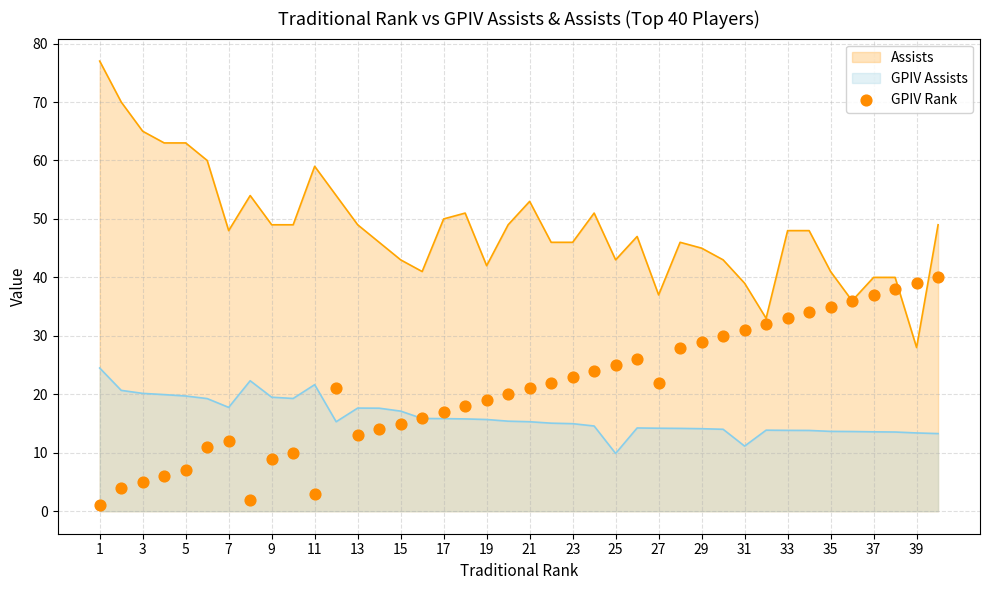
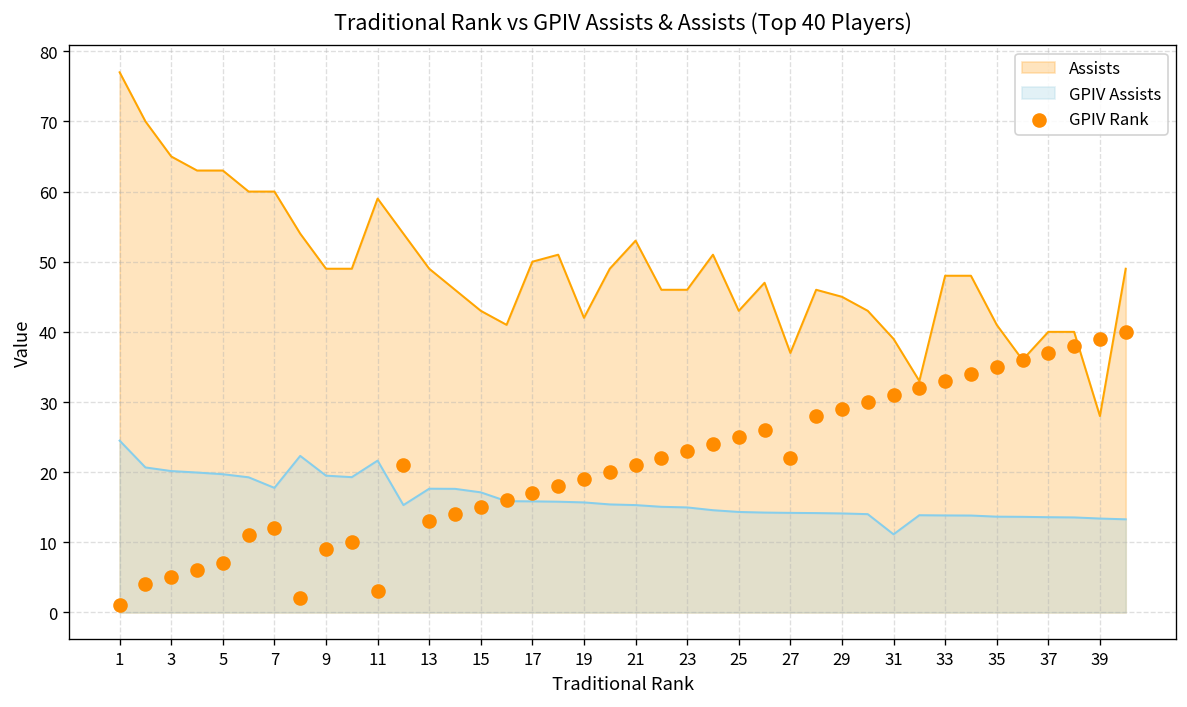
  {
    "Assists": {
      "1": 77,
      "3": 65,
      "5": 63,
-     "7": 48,
+     "7": 60,
      "9": 49,
      "11": 59,
      "13": 49,
      "15": 43,
      "17": 50,
      "19": 42,
      "21": 53,
      "23": 46,
      "25": 43,
      "27": 37,
      "29": 45,
      "31": 39,
      "33": 48,
      "35": 41,
      "37": 40,
      "39": 28
    },
    "GPIV Assists": {
      "1": 24,
      "3": 20,
      "5": 20,
      "7": 18,
      "9": 20,
      "11": 22,
      "13": 18,
      "15": 17,
      "17": 16,
      "19": 16,
      "21": 15,
      "23": 15,
-     "25": 10,
+     "25": 14,
      "27": 14,
      "29": 14,
      "31": 11,
      "33": 14,
      "35": 14,
      "37": 14,
      "39": 13
    }
  }
